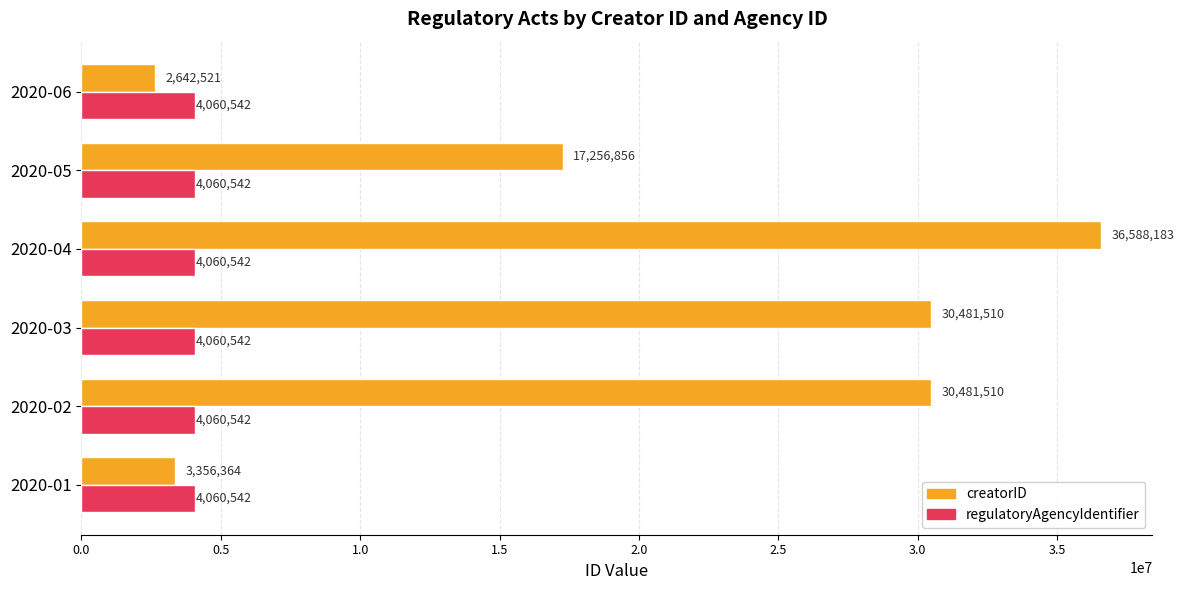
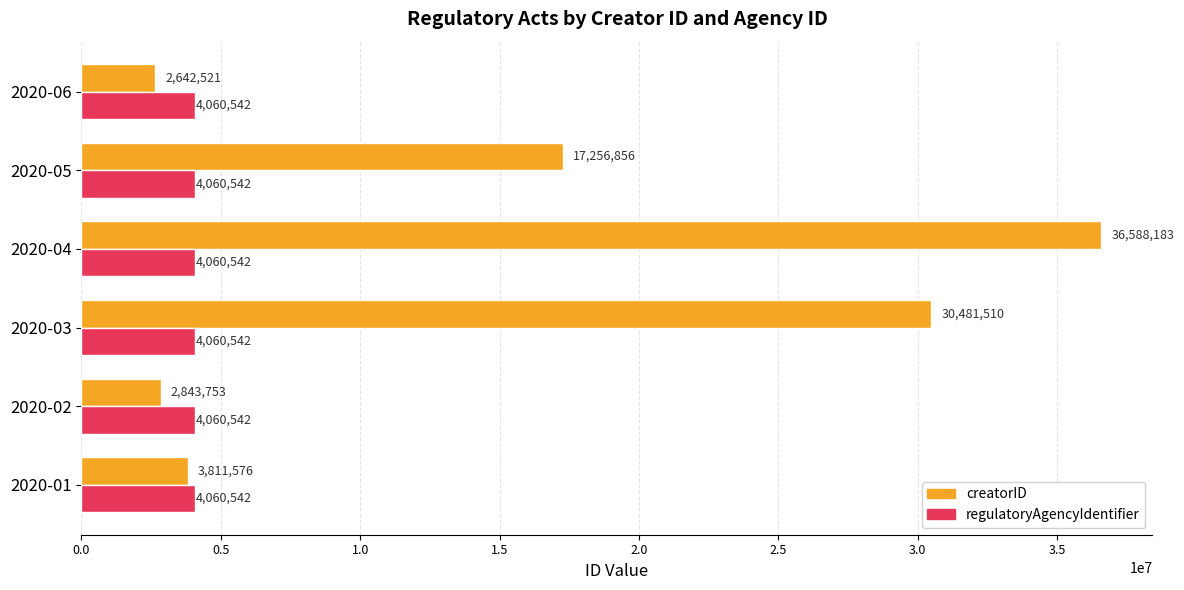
  {
    "creatorID": {
      "2020-06": "2,642,521",
      "2020-05": "17,256,856",
      "2020-04": "36,588,183",
      "2020-03": "30,481,510",
-     "2020-02": "30,481,510",
-     "2020-01": "3,356,364"
+     "2020-02": "2,843,753",
+     "2020-01": "3,811,576"
    },
    "regulatoryAgencyIdentifier": {
      "2020-06": "4,060,542",
      "2020-05": "4,060,542",
      "2020-04": "4,060,542",
      "2020-03": "4,060,542",
      "2020-02": "4,060,542",
      "2020-01": "4,060,542"
    }
  }
